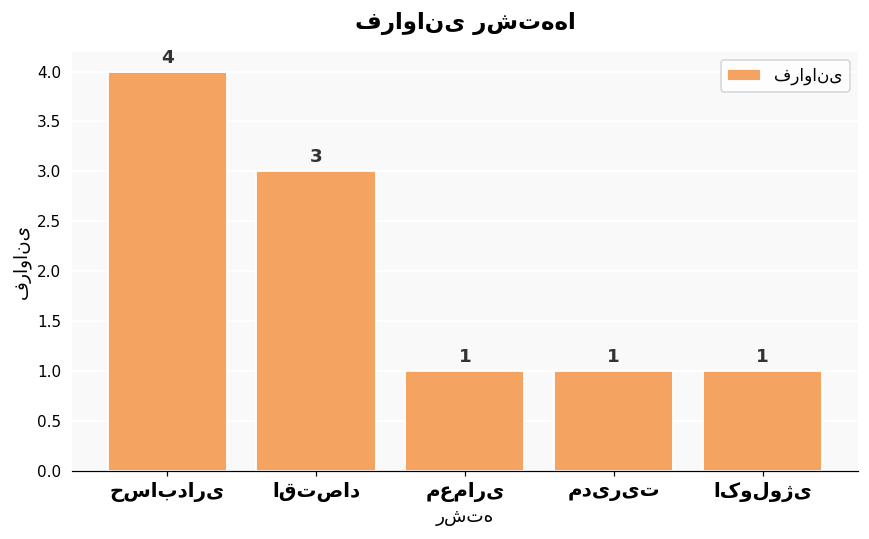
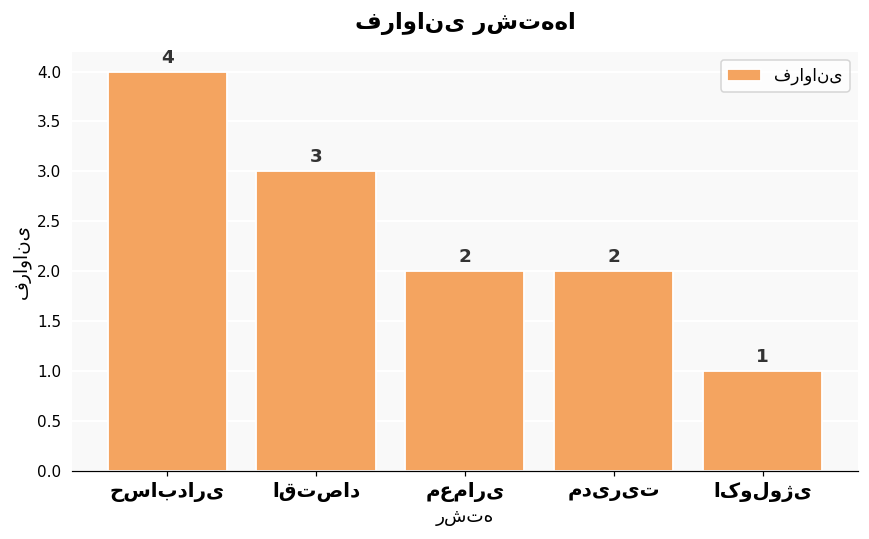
  {
    "حسابداری": 4,
    "اقتصاد": 3,
-   "معماری": 1,
-   "مدیریت": 1,
+   "معماری": 2,
+   "مدیریت": 2,
    "اکولوژی": 1
  }
